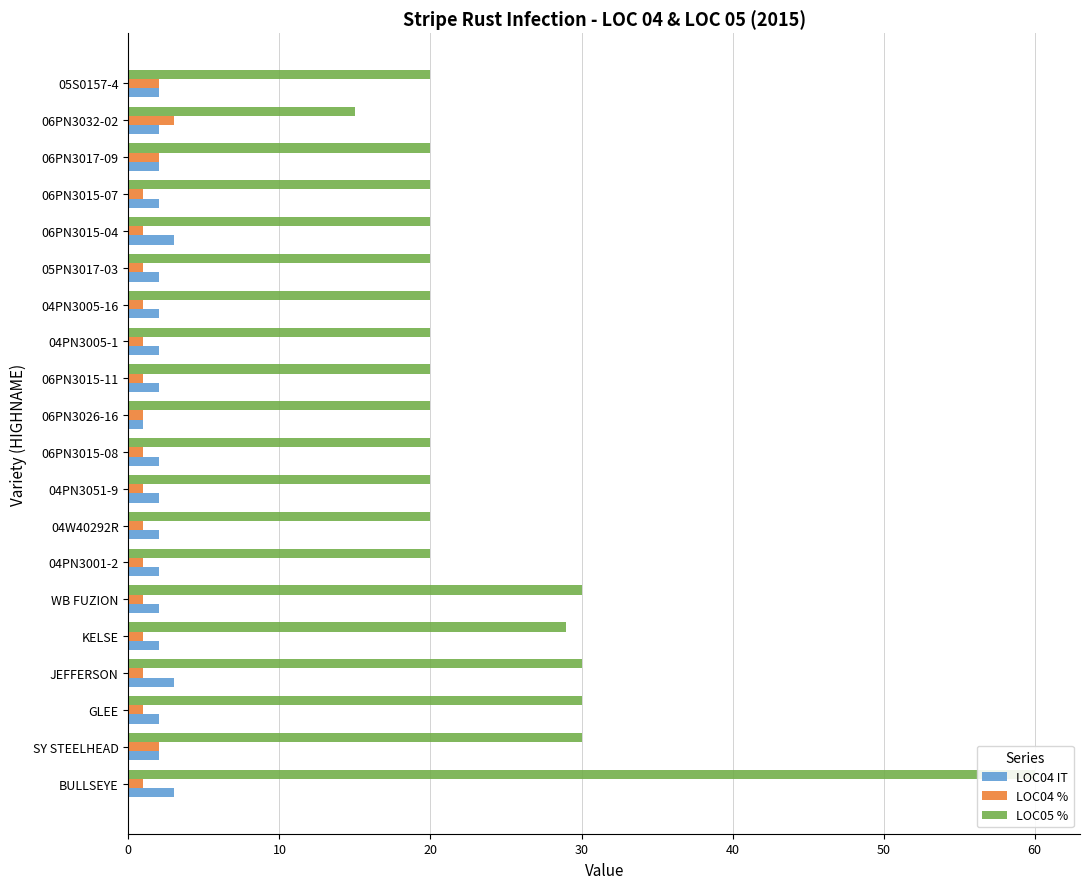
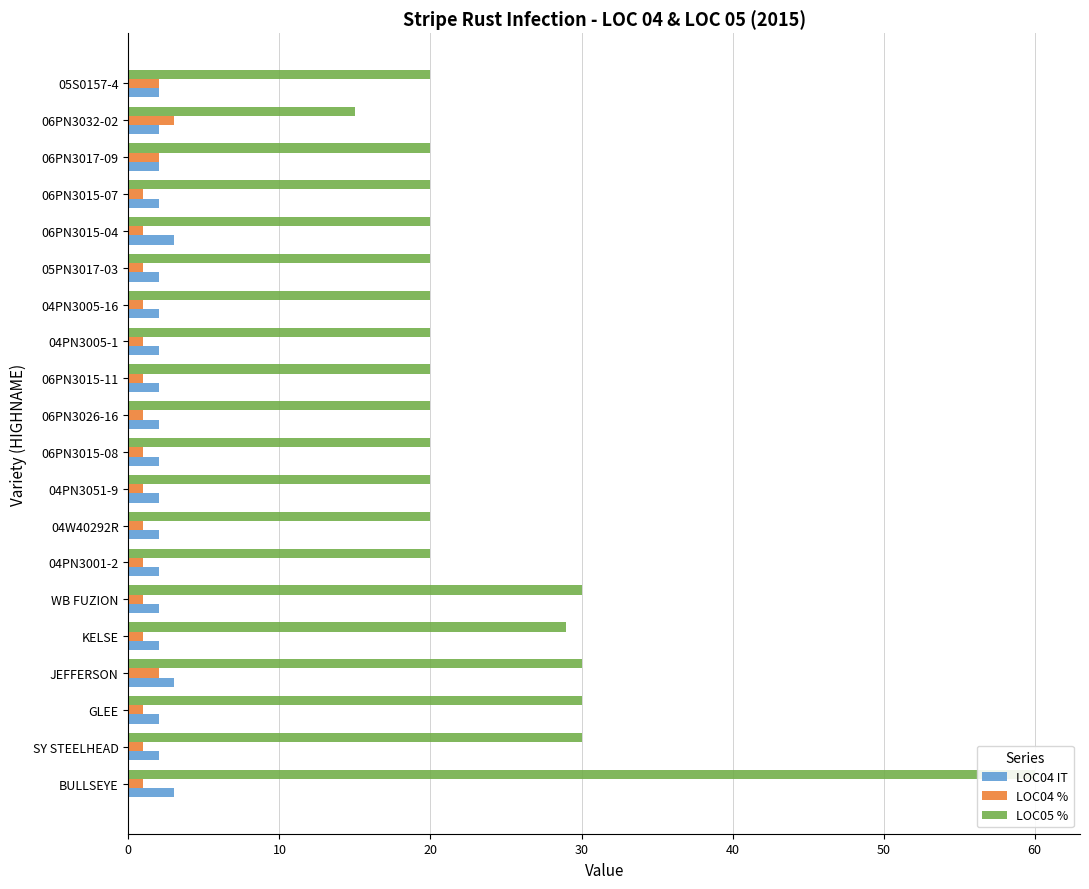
  {
    "LOC04 IT": {
      "05S0157-4": 2,
      "06PN3032-02": 2,
      "06PN3017-09": 2,
      "06PN3015-07": 2,
      "06PN3015-04": 3,
      "05PN3017-03": 2,
      "04PN3005-16": 2,
      "04PN3005-1": 2,
      "06PN3015-11": 2,
-     "06PN3026-16": 1,
+     "06PN3026-16": 2,
      "06PN3015-08": 2,
      "04PN3051-9": 2,
      "04W40292R": 2,
      "04PN3001-2": 2,
      "WB FUZION": 2,
      "KELSE": 2,
      "JEFFERSON": 3,
      "GLEE": 2,
      "SY STEELHEAD": 2,
      "BULLSEYE": 3
    },
    "LOC04 %": {
      "05S0157-4": 2,
      "06PN3032-02": 3,
      "06PN3017-09": 2,
      "06PN3015-07": 1,
      "06PN3015-04": 1,
      "05PN3017-03": 1,
      "04PN3005-16": 1,
      "04PN3005-1": 1,
      "06PN3015-11": 1,
      "06PN3026-16": 1,
      "06PN3015-08": 1,
      "04PN3051-9": 1,
      "04W40292R": 1,
      "04PN3001-2": 1,
      "WB FUZION": 1,
      "KELSE": 1,
-     "JEFFERSON": 1,
+     "JEFFERSON": 2,
      "GLEE": 1,
-     "SY STEELHEAD": 2,
+     "SY STEELHEAD": 1,
      "BULLSEYE": 1
    },
    "LOC05 %": {
      "05S0157-4": 20,
      "06PN3032-02": 15,
      "06PN3017-09": 20,
      "06PN3015-07": 20,
      "06PN3015-04": 20,
      "05PN3017-03": 20,
      "04PN3005-16": 20,
      "04PN3005-1": 20,
      "06PN3015-11": 20,
      "06PN3026-16": 20,
      "06PN3015-08": 20,
      "04PN3051-9": 20,
      "04W40292R": 20,
      "04PN3001-2": 20,
      "WB FUZION": 30,
      "KELSE": 29,
      "JEFFERSON": 30,
      "GLEE": 30,
      "SY STEELHEAD": 30
    }
  }
